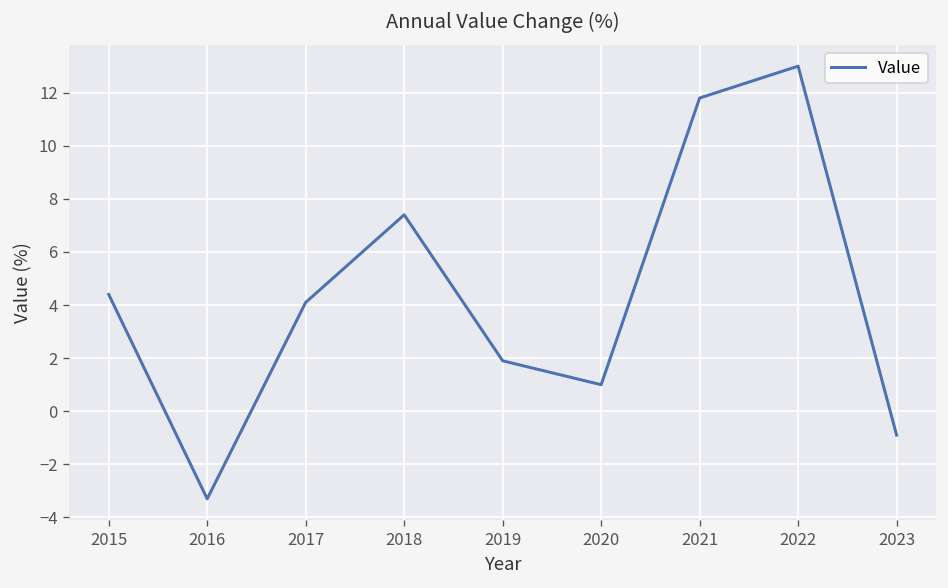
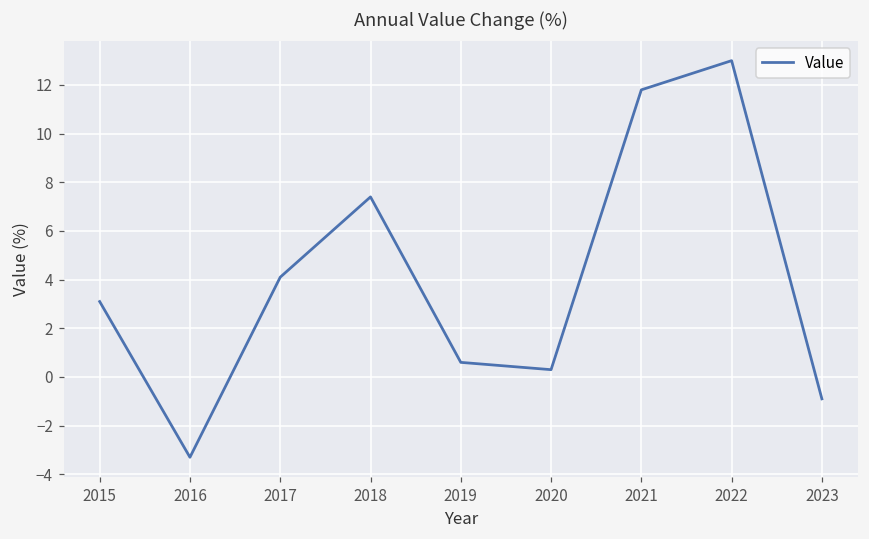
  {
-   "2015": 4.4,
+   "2015": 3.1,
    "2016": -3.3,
    "2017": 4.1,
    "2018": 7.4,
-   "2019": 1.9,
-   "2020": 1.0,
+   "2019": 0.6,
+   "2020": 0.3,
    "2021": 11.8,
    "2022": 13.0,
    "2023": -0.9
  }
